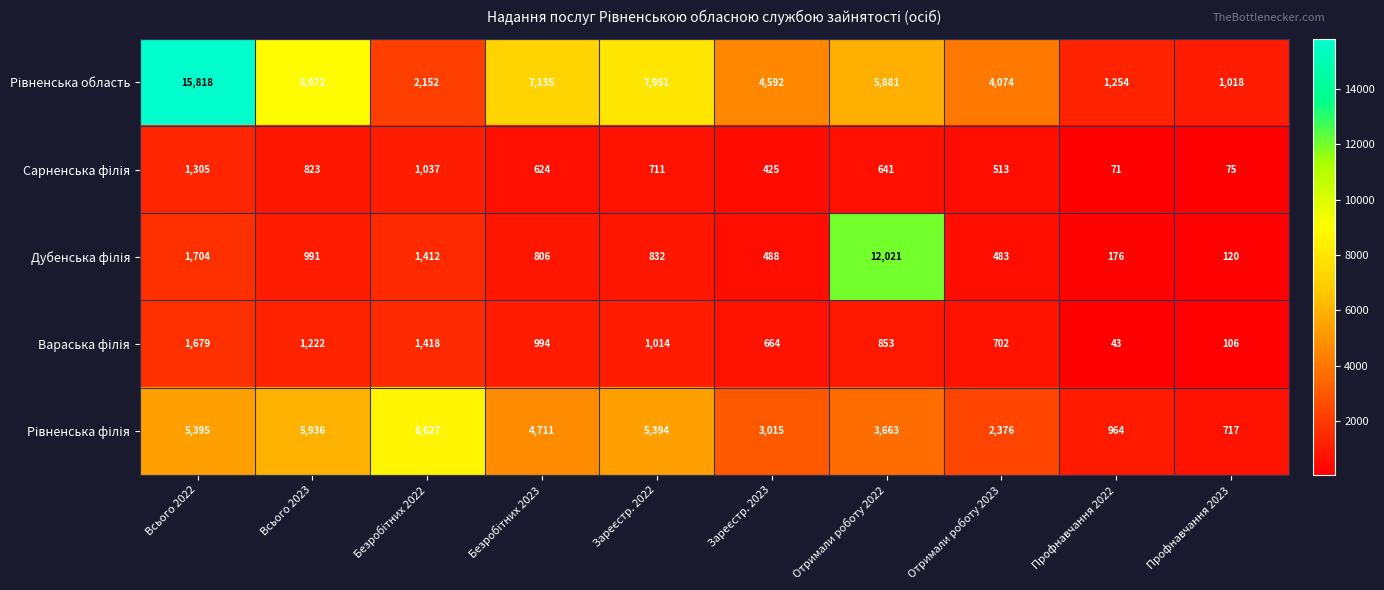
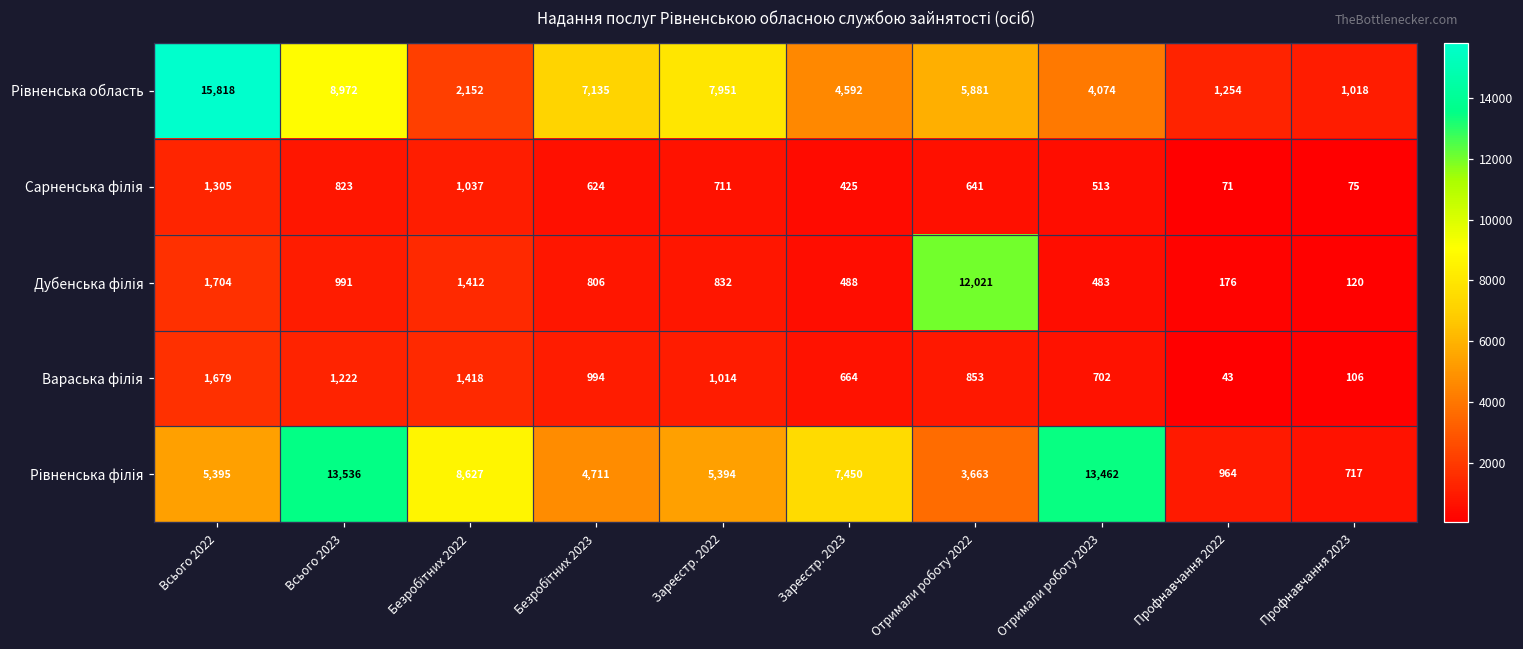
  {
    "Рівненська область": {
      "Всього 2022": "15,818",
      "Всього 2023": "8,972",
      "Безробітних 2022": "2,152",
      "Безробітних 2023": "7,135",
      "Зареєстр. 2022": "7,951",
      "Зареєстр. 2023": "4,592",
      "Отримали роботу 2022": "5,881",
      "Отримали роботу 2023": "4,074",
      "Профнавчання 2022": "1,254",
      "Профнавчання 2023": "1,018"
    },
    "Сарненська філія": {
      "Всього 2022": "1,305",
      "Всього 2023": "823",
      "Безробітних 2022": "1,037",
      "Безробітних 2023": "624",
      "Зареєстр. 2022": "711",
      "Зареєстр. 2023": "425",
      "Отримали роботу 2022": "641",
      "Отримали роботу 2023": "513",
      "Профнавчання 2022": "71",
      "Профнавчання 2023": "75"
    },
    "Дубенська філія": {
      "Всього 2022": "1,704",
      "Всього 2023": "991",
      "Безробітних 2022": "1,412",
      "Безробітних 2023": "806",
      "Зареєстр. 2022": "832",
      "Зареєстр. 2023": "488",
      "Отримали роботу 2022": "12,021",
      "Отримали роботу 2023": "483",
      "Профнавчання 2022": "176",
      "Профнавчання 2023": "120"
    },
    "Вараська філія": {
      "Всього 2022": "1,679",
      "Всього 2023": "1,222",
      "Безробітних 2022": "1,418",
      "Безробітних 2023": "994",
      "Зареєстр. 2022": "1,014",
      "Зареєстр. 2023": "664",
      "Отримали роботу 2022": "853",
      "Отримали роботу 2023": "702",
      "Профнавчання 2022": "43",
      "Профнавчання 2023": "106"
    },
    "Рівненська філія": {
      "Всього 2022": "5,395",
-     "Всього 2023": "5,936",
+     "Всього 2023": "13,536",
      "Безробітних 2022": "8,627",
      "Безробітних 2023": "4,711",
      "Зареєстр. 2022": "5,394",
-     "Зареєстр. 2023": "3,015",
+     "Зареєстр. 2023": "7,450",
      "Отримали роботу 2022": "3,663",
-     "Отримали роботу 2023": "2,376",
+     "Отримали роботу 2023": "13,462",
      "Профнавчання 2022": "964",
      "Профнавчання 2023": "717"
    }
  }
